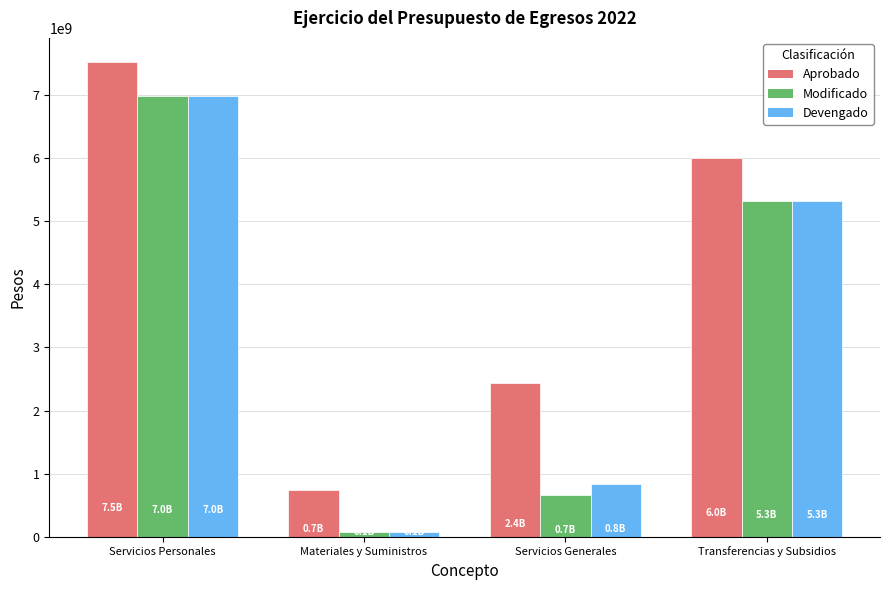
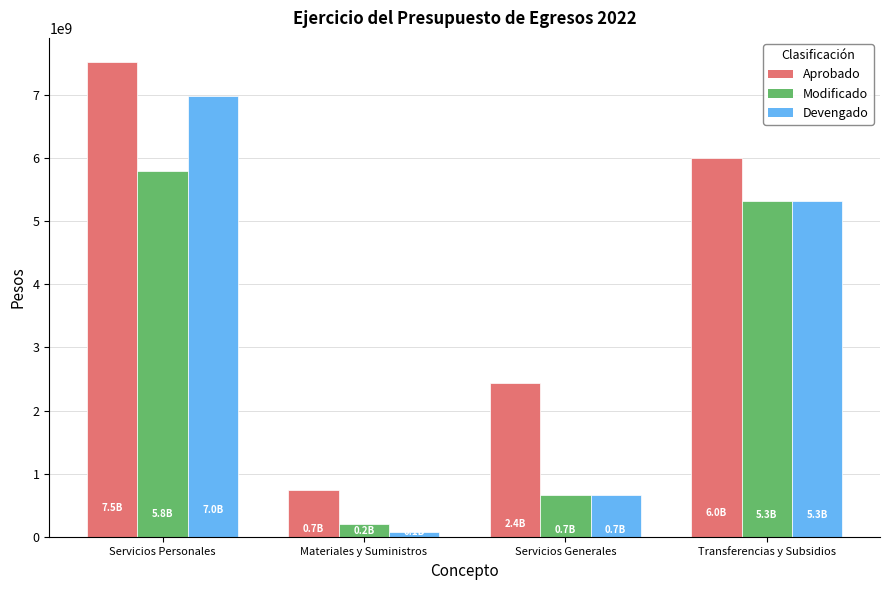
  {
    "Aprobado": {
      "Servicios Personales": "7.5B",
      "Materiales y Suministros": "0.7B",
      "Servicios Generales": "2.4B",
      "Transferencias y Subsidios": "6.0B"
    },
    "Modificado": {
-     "Servicios Personales": "7.0B",
-     "Materiales y Suministros": "100000000",
+     "Servicios Personales": "5.8B",
+     "Materiales y Suministros": "200000000",
      "Servicios Generales": "0.7B",
      "Transferencias y Subsidios": "5.3B"
    },
    "Devengado": {
      "Servicios Personales": "7.0B",
-     "Servicios Generales": "0.8B",
+     "Servicios Generales": "0.7B",
      "Transferencias y Subsidios": "5.3B"
    }
  }
